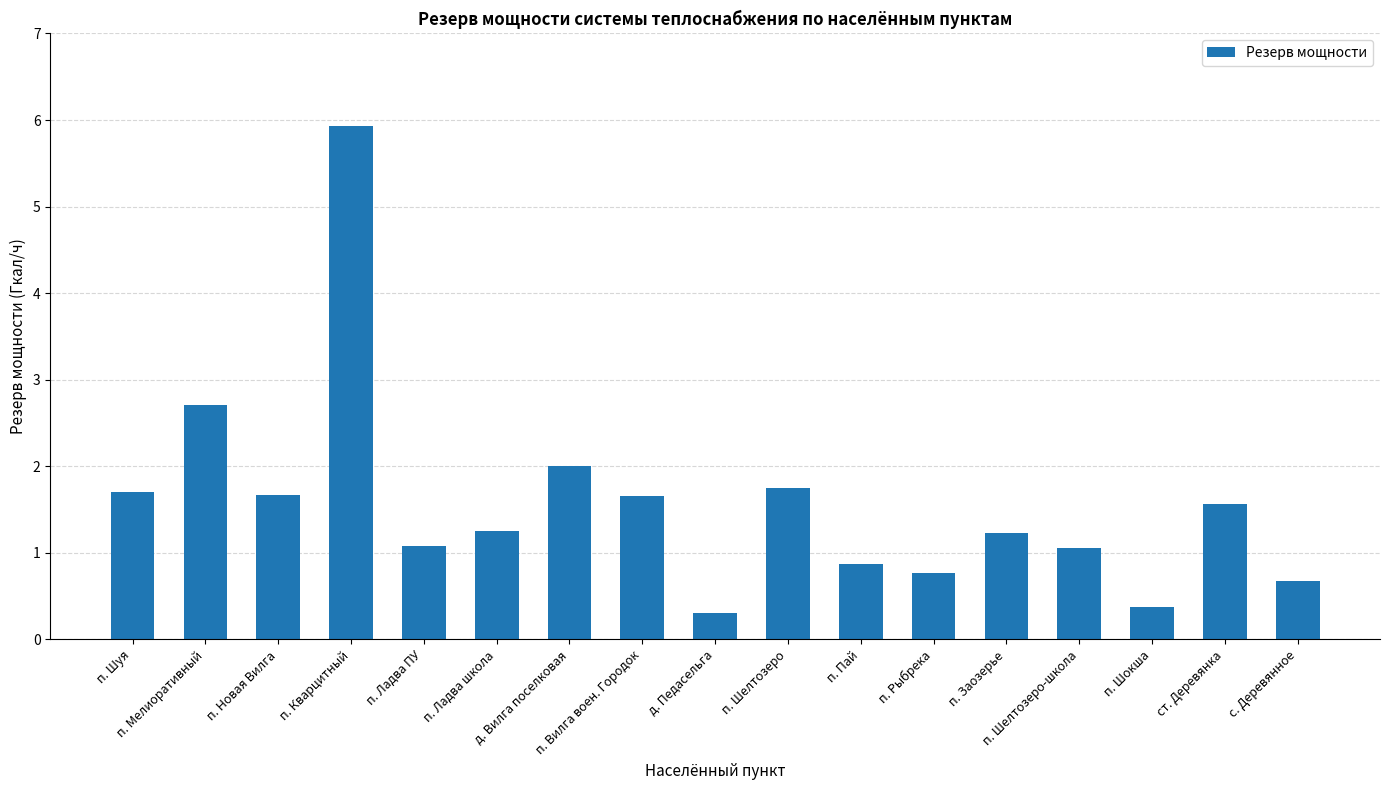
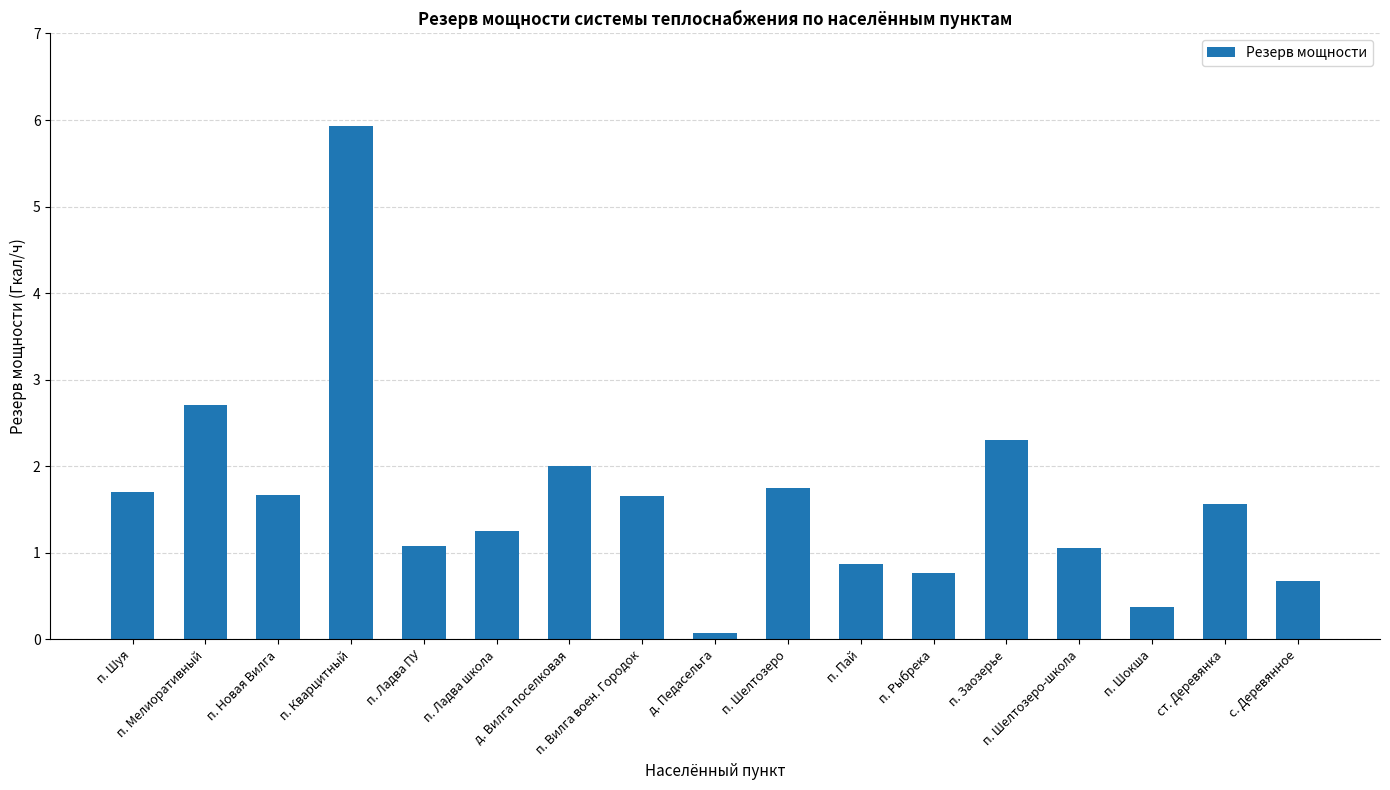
  {
    "п. Шуя": 1.7,
    "п. Мелиоративный": 2.7,
    "п. Новая Вилга": 1.7,
    "п. Кварцитный": 5.9,
    "п. Ладва ПУ": 1.1,
    "п. Ладва школа": 1.3,
    "д. Вилга поселковая": 2.0,
    "п. Вилга воен. Городок": 1.7,
-   "д. Педасельга": 0.3,
+   "д. Педасельга": 0.1,
    "п. Шелтозеро": 1.7,
    "п. Пай": 0.9,
    "п. Рыбрека": 0.8,
-   "п. Заозерье": 1.2,
+   "п. Заозерье": 2.3,
    "п. Шелтозеро-школа": 1.1,
    "п. Шокша": 0.4,
    "ст. Деревянка": 1.6,
    "с. Деревянное": 0.7
  }
